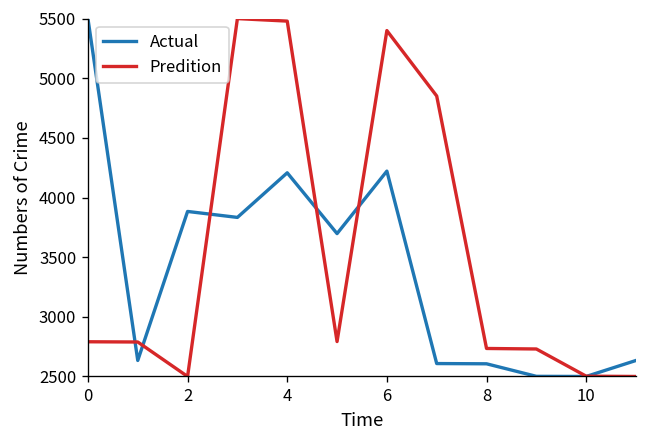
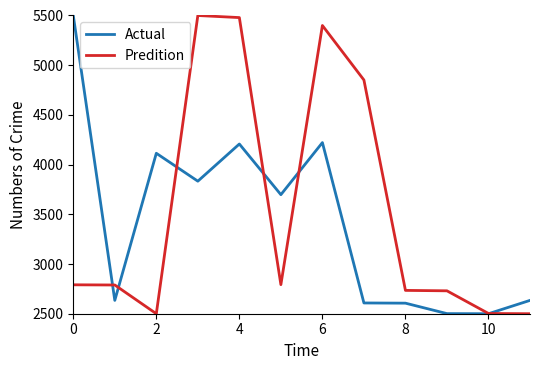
  {
    "Actual": {
      "0": 5500,
-     "2": 3900,
+     "2": 4100,
      "4": 4200,
      "6": 4200,
      "8": 2600
    },
    "Predition": {
      "0": 2800,
      "2": 2500,
      "4": 5500,
      "6": 5400,
      "8": 2700
    }
  }
